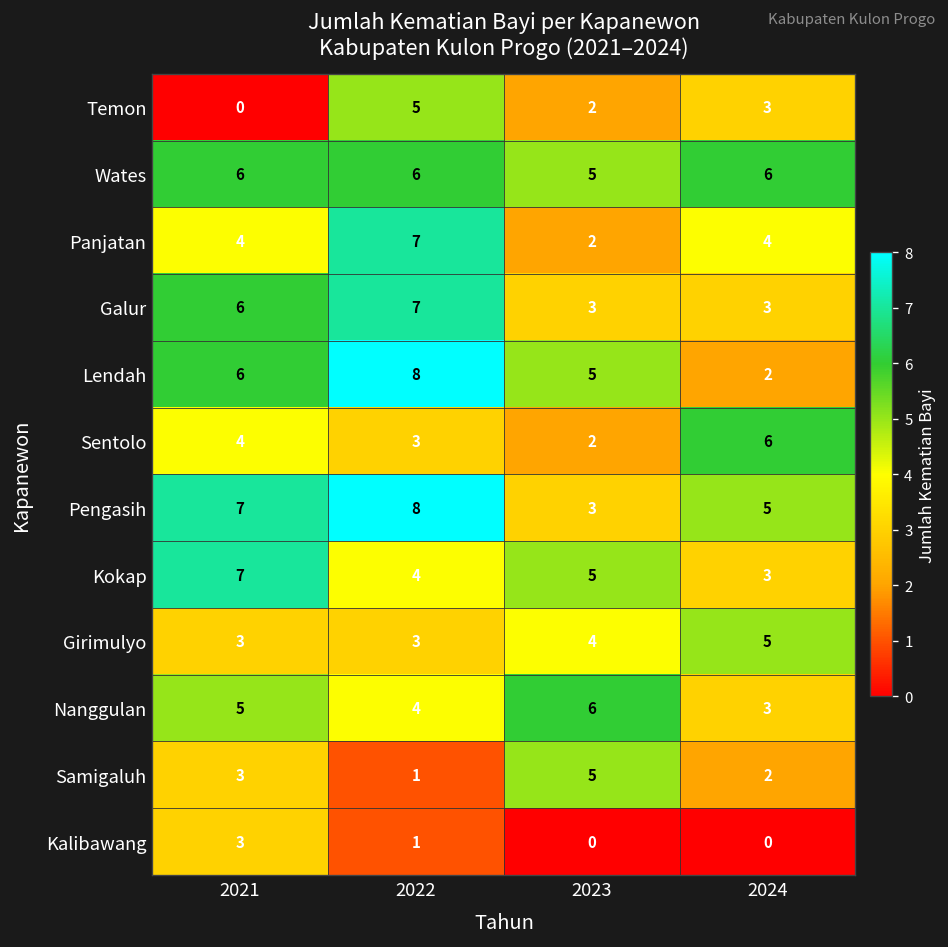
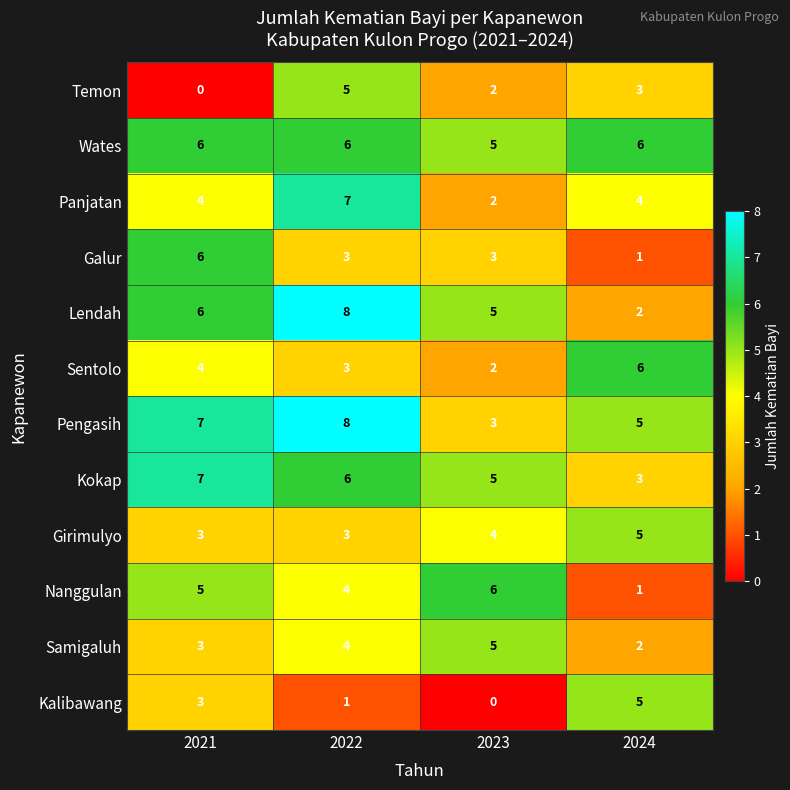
  {
    "Temon": {
      "2021": 0,
      "2022": 5,
      "2023": 2,
      "2024": 3
    },
    "Wates": {
      "2021": 6,
      "2022": 6,
      "2023": 5,
      "2024": 6
    },
    "Panjatan": {
      "2021": 4,
      "2022": 7,
      "2023": 2,
      "2024": 4
    },
    "Galur": {
      "2021": 6,
-     "2022": 7,
+     "2022": 3,
      "2023": 3,
-     "2024": 3
+     "2024": 1
    },
    "Lendah": {
      "2021": 6,
      "2022": 8,
      "2023": 5,
      "2024": 2
    },
    "Sentolo": {
      "2021": 4,
      "2022": 3,
      "2023": 2,
      "2024": 6
    },
    "Pengasih": {
      "2021": 7,
      "2022": 8,
      "2023": 3,
      "2024": 5
    },
    "Kokap": {
      "2021": 7,
-     "2022": 4,
+     "2022": 6,
      "2023": 5,
      "2024": 3
    },
    "Girimulyo": {
      "2021": 3,
      "2022": 3,
      "2023": 4,
      "2024": 5
    },
    "Nanggulan": {
      "2021": 5,
      "2022": 4,
      "2023": 6,
-     "2024": 3
+     "2024": 1
    },
    "Samigaluh": {
      "2021": 3,
-     "2022": 1,
+     "2022": 4,
      "2023": 5,
      "2024": 2
    },
    "Kalibawang": {
      "2021": 3,
      "2022": 1,
      "2023": 0,
-     "2024": 0
+     "2024": 5
    }
  }
